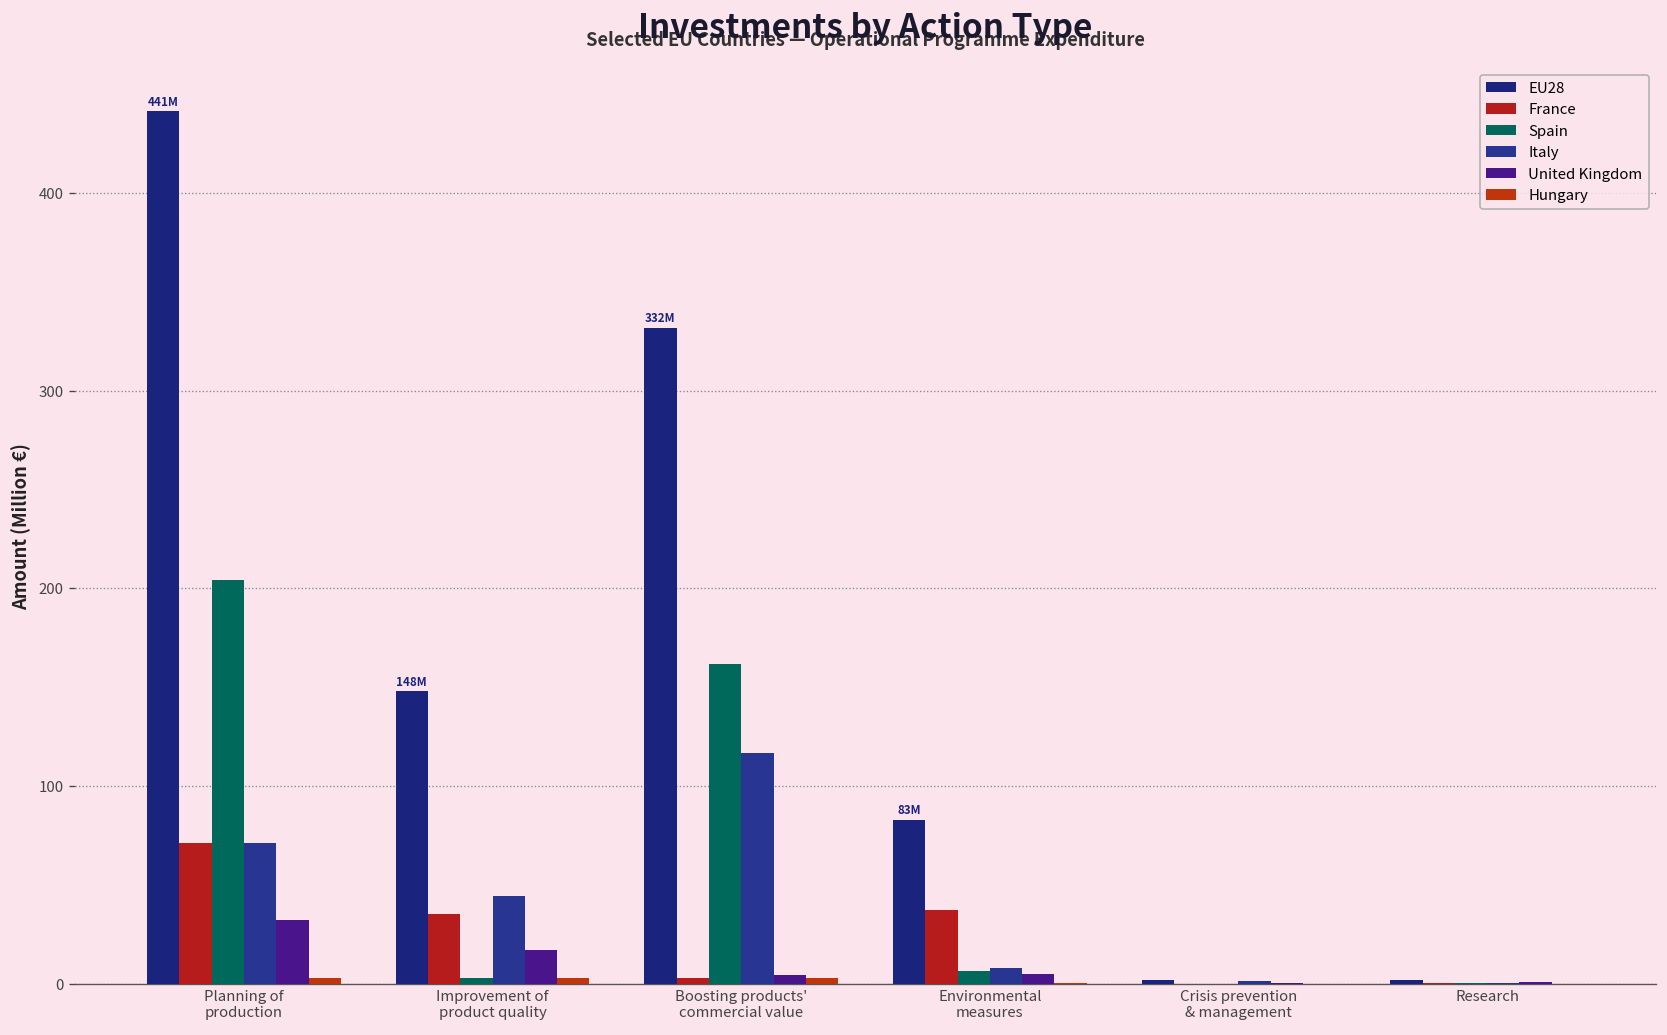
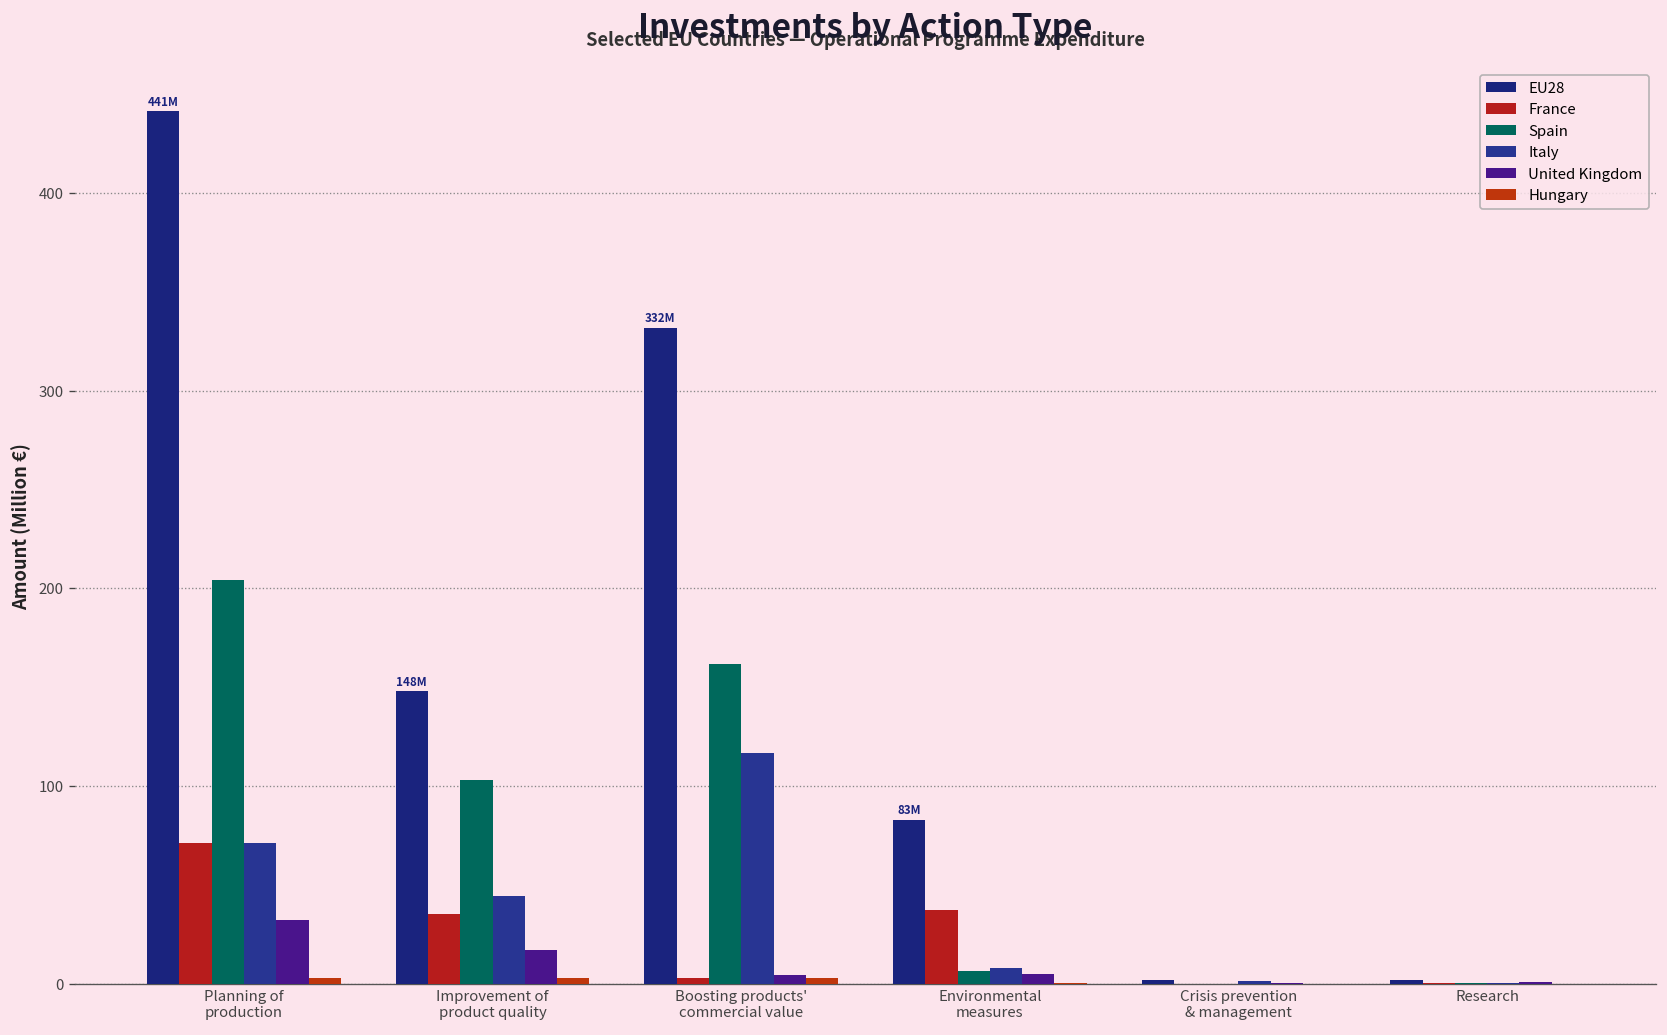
  {
    "Spain": {
      "Planning of production": 204,
-     "Improvement of product quality": 3,
+     "Improvement of product quality": 103,
      "Boosting products' commercial value": 162,
      "Environmental measures": 6,
      "Crisis prevention & management": 0
    }
  }
